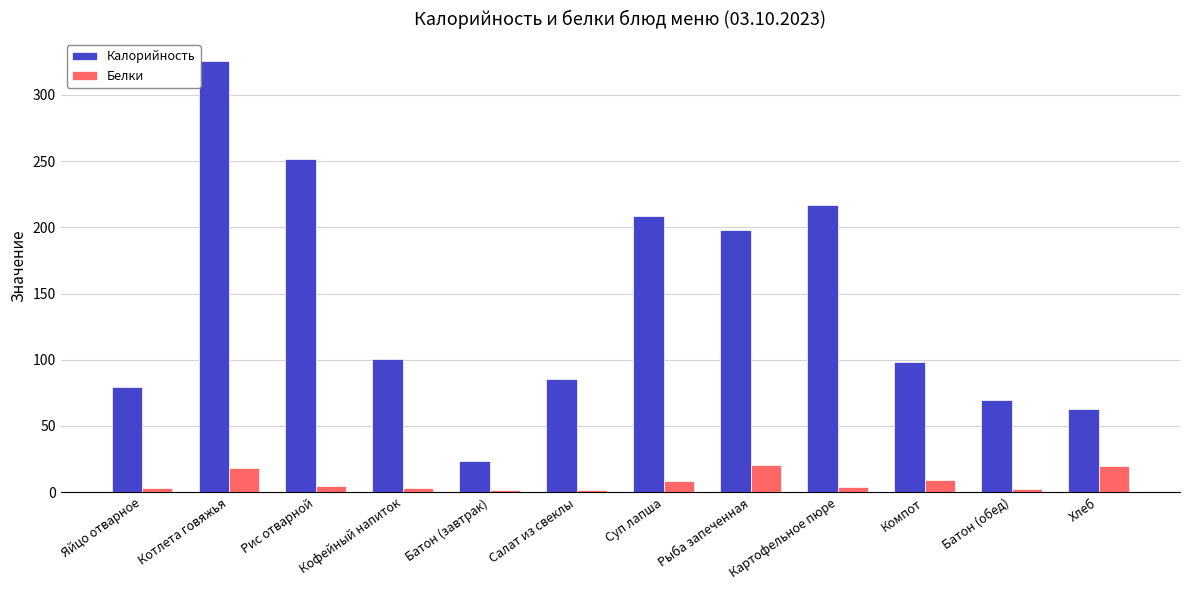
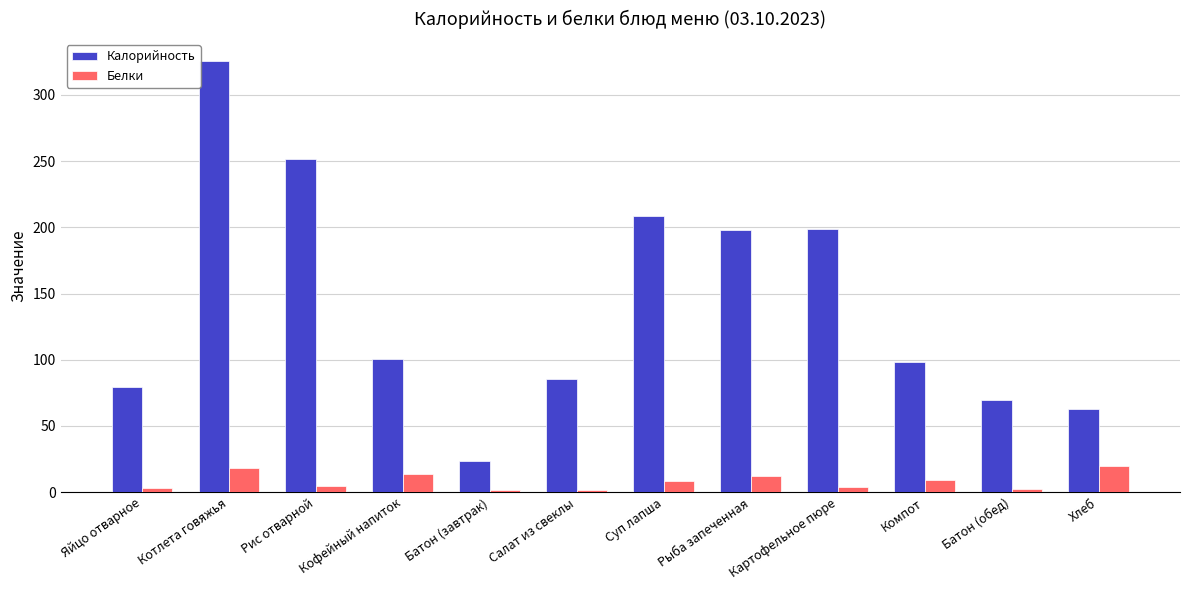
  {
    "Калорийность": {
      "Яйцо отварное": 79,
      "Котлета говяжья": 326,
      "Рис отварной": 252,
      "Кофейный напиток": 101,
      "Батон (завтрак)": 24,
      "Салат из свеклы": 86,
      "Суп лапша": 208,
      "Рыба запеченная": 198,
-     "Картофельное пюре": 217,
+     "Картофельное пюре": 199,
      "Компот": 99,
      "Батон (обед)": 70,
      "Хлеб": 63
    },
    "Белки": {
      "Яйцо отварное": 3,
      "Котлета говяжья": 19,
      "Рис отварной": 4,
-     "Кофейный напиток": 3,
+     "Кофейный напиток": 14,
      "Батон (завтрак)": 2,
      "Суп лапша": 9,
-     "Рыба запеченная": 20,
+     "Рыба запеченная": 12,
      "Картофельное пюре": 4,
      "Компот": 9,
      "Батон (обед)": 3,
      "Хлеб": 20
    }
  }
